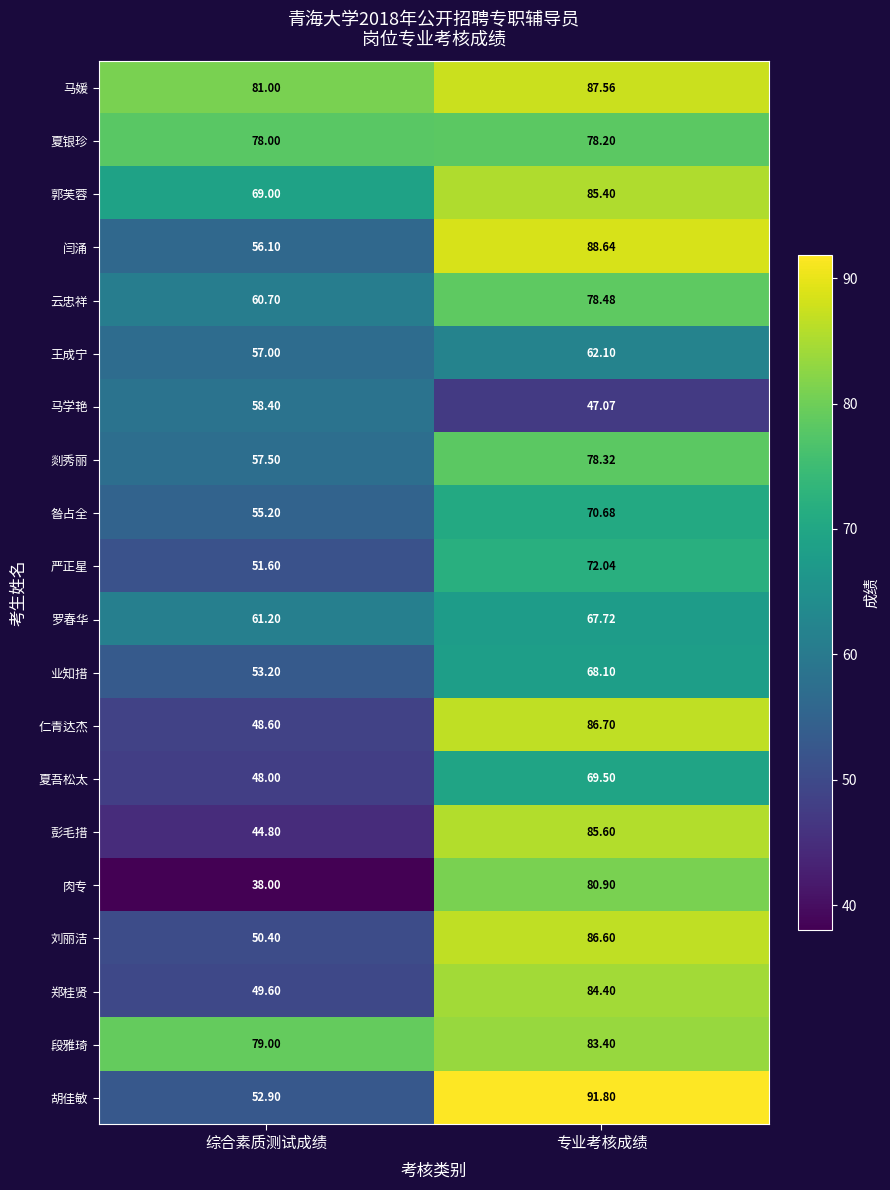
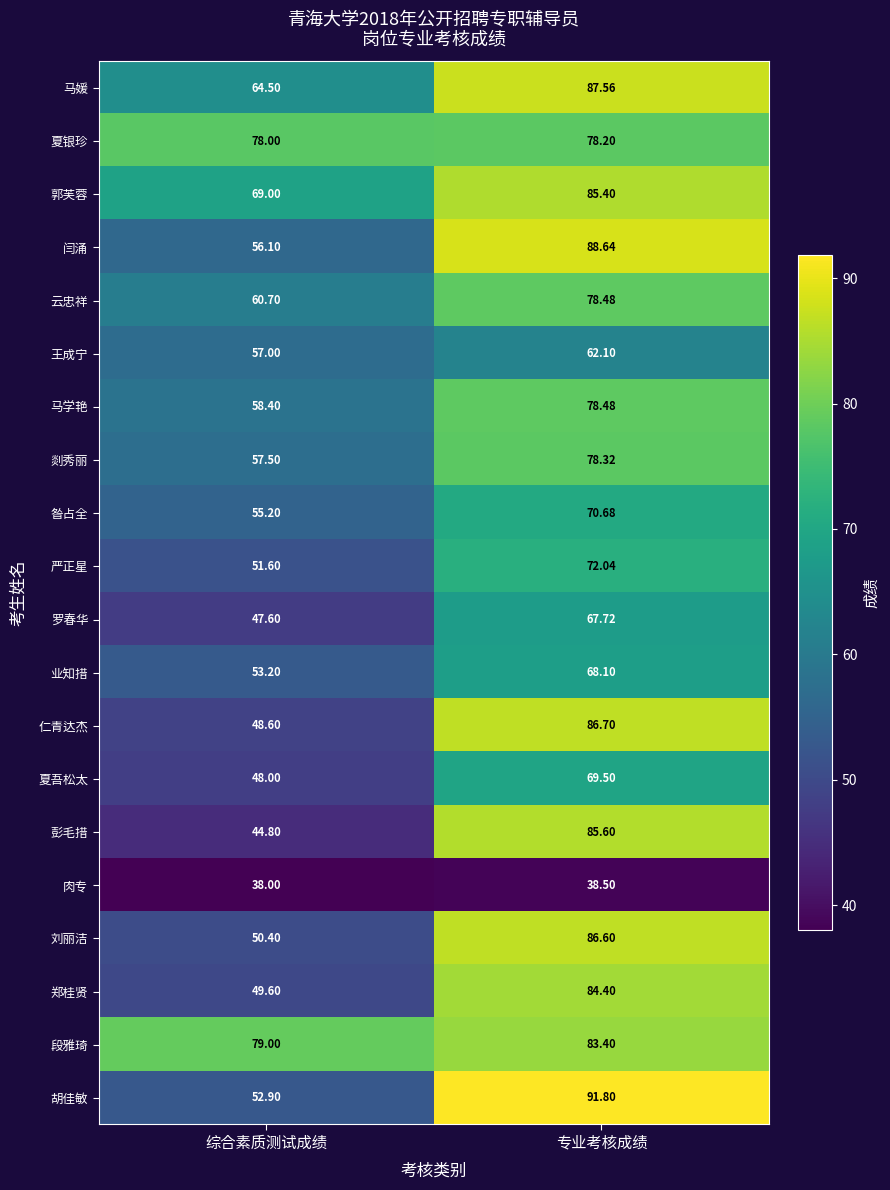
  {
    "马媛": {
-     "综合素质测试成绩": 81.00,
+     "综合素质测试成绩": 64.50,
      "专业考核成绩": 87.56
    },
    "夏银珍": {
      "综合素质测试成绩": 78.00,
      "专业考核成绩": 78.20
    },
    "郭芙蓉": {
      "综合素质测试成绩": 69.00,
      "专业考核成绩": 85.40
    },
    "闫涌": {
      "综合素质测试成绩": 56.10,
      "专业考核成绩": 88.64
    },
    "云忠祥": {
      "综合素质测试成绩": 60.70,
      "专业考核成绩": 78.48
    },
    "王成宁": {
      "综合素质测试成绩": 57.00,
      "专业考核成绩": 62.10
    },
    "马学艳": {
      "综合素质测试成绩": 58.40,
-     "专业考核成绩": 47.07
+     "专业考核成绩": 78.48
    },
    "剡秀丽": {
      "综合素质测试成绩": 57.50,
      "专业考核成绩": 78.32
    },
    "昝占全": {
      "综合素质测试成绩": 55.20,
      "专业考核成绩": 70.68
    },
    "严正星": {
      "综合素质测试成绩": 51.60,
      "专业考核成绩": 72.04
    },
    "罗春华": {
-     "综合素质测试成绩": 61.20,
+     "综合素质测试成绩": 47.60,
      "专业考核成绩": 67.72
    },
    "业知措": {
      "综合素质测试成绩": 53.20,
      "专业考核成绩": 68.10
    },
    "仁青达杰": {
      "综合素质测试成绩": 48.60,
      "专业考核成绩": 86.70
    },
    "夏吾松太": {
      "综合素质测试成绩": 48.00,
      "专业考核成绩": 69.50
    },
    "彭毛措": {
      "综合素质测试成绩": 44.80,
      "专业考核成绩": 85.60
    },
    "肉专": {
      "综合素质测试成绩": 38.00,
-     "专业考核成绩": 80.90
+     "专业考核成绩": 38.50
    },
    "刘丽洁": {
      "综合素质测试成绩": 50.40,
      "专业考核成绩": 86.60
    },
    "郑桂贤": {
      "综合素质测试成绩": 49.60,
      "专业考核成绩": 84.40
    },
    "段雅琦": {
      "综合素质测试成绩": 79.00,
      "专业考核成绩": 83.40
    },
    "胡佳敏": {
      "综合素质测试成绩": 52.90,
      "专业考核成绩": 91.80
    }
  }
